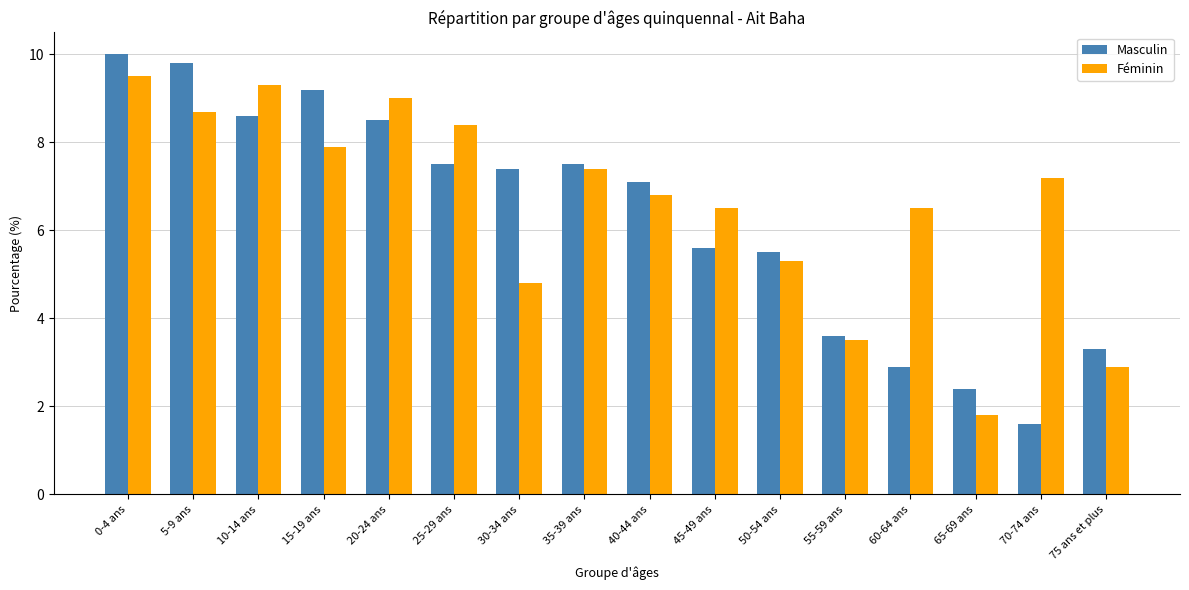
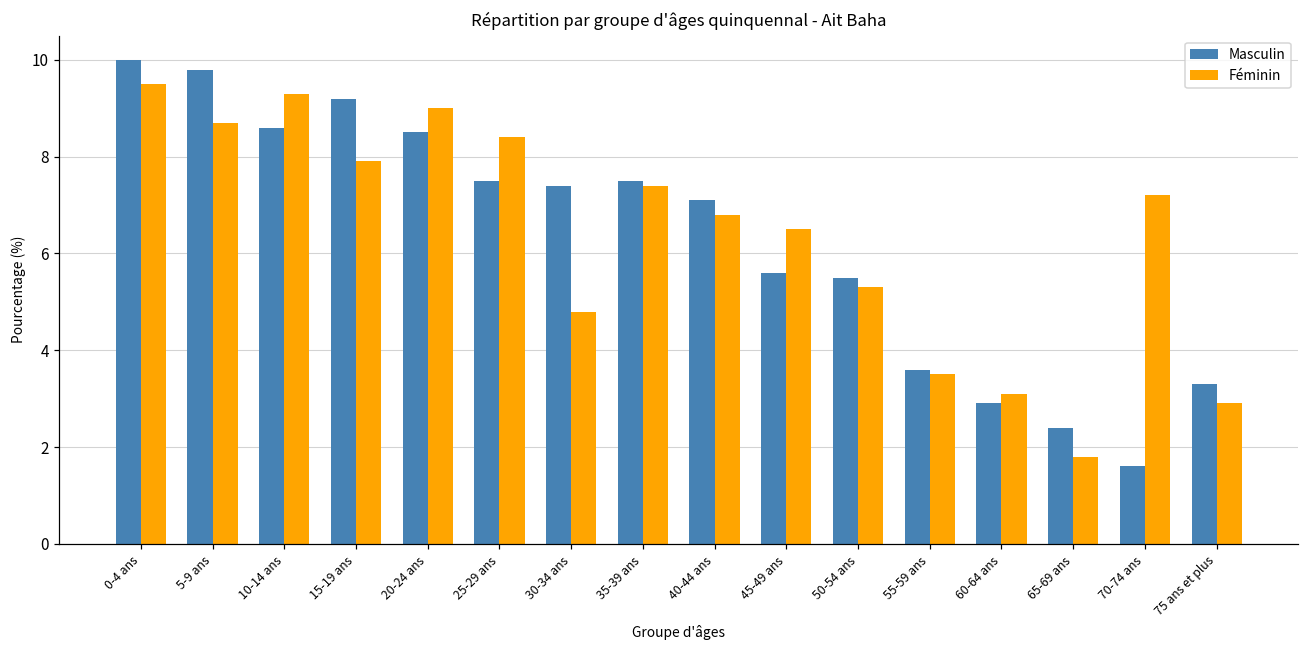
  {
    "Masculin": {
      "0-4 ans": 10.0,
      "5-9 ans": 9.8,
      "10-14 ans": 8.6,
      "15-19 ans": 9.2,
      "20-24 ans": 8.5,
      "25-29 ans": 7.5,
      "30-34 ans": 7.4,
      "35-39 ans": 7.5,
      "40-44 ans": 7.1,
      "45-49 ans": 5.6,
      "50-54 ans": 5.5,
      "55-59 ans": 3.6,
      "60-64 ans": 2.9,
      "65-69 ans": 2.4,
      "70-74 ans": 1.6,
      "75 ans et plus": 3.3
    },
    "Féminin": {
      "0-4 ans": 9.5,
      "5-9 ans": 8.7,
      "10-14 ans": 9.3,
      "15-19 ans": 7.9,
      "20-24 ans": 9.0,
      "25-29 ans": 8.4,
      "30-34 ans": 4.8,
      "35-39 ans": 7.4,
      "40-44 ans": 6.8,
      "45-49 ans": 6.5,
      "50-54 ans": 5.3,
      "55-59 ans": 3.5,
-     "60-64 ans": 6.5,
+     "60-64 ans": 3.1,
      "65-69 ans": 1.8,
      "70-74 ans": 7.2,
      "75 ans et plus": 2.9
    }
  }
